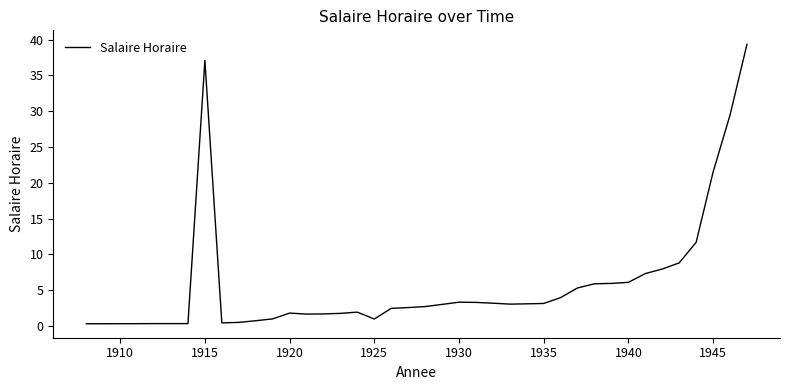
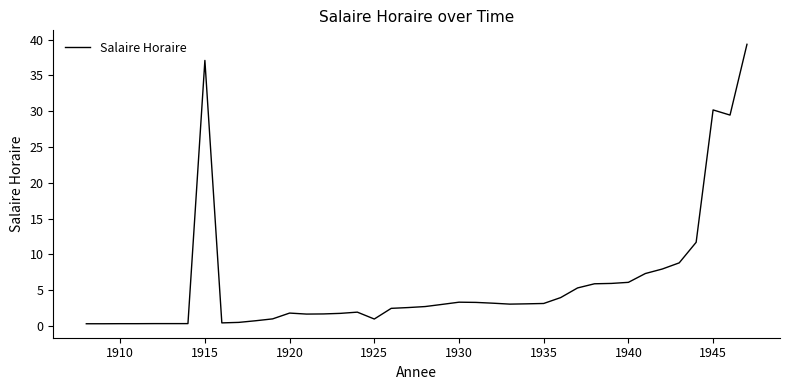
  {
    "1910": 0,
    "1915": 37,
    "1920": 2,
    "1925": 1,
    "1930": 3,
    "1935": 3,
    "1940": 6,
-   "1945": 21
+   "1945": 30
  }
